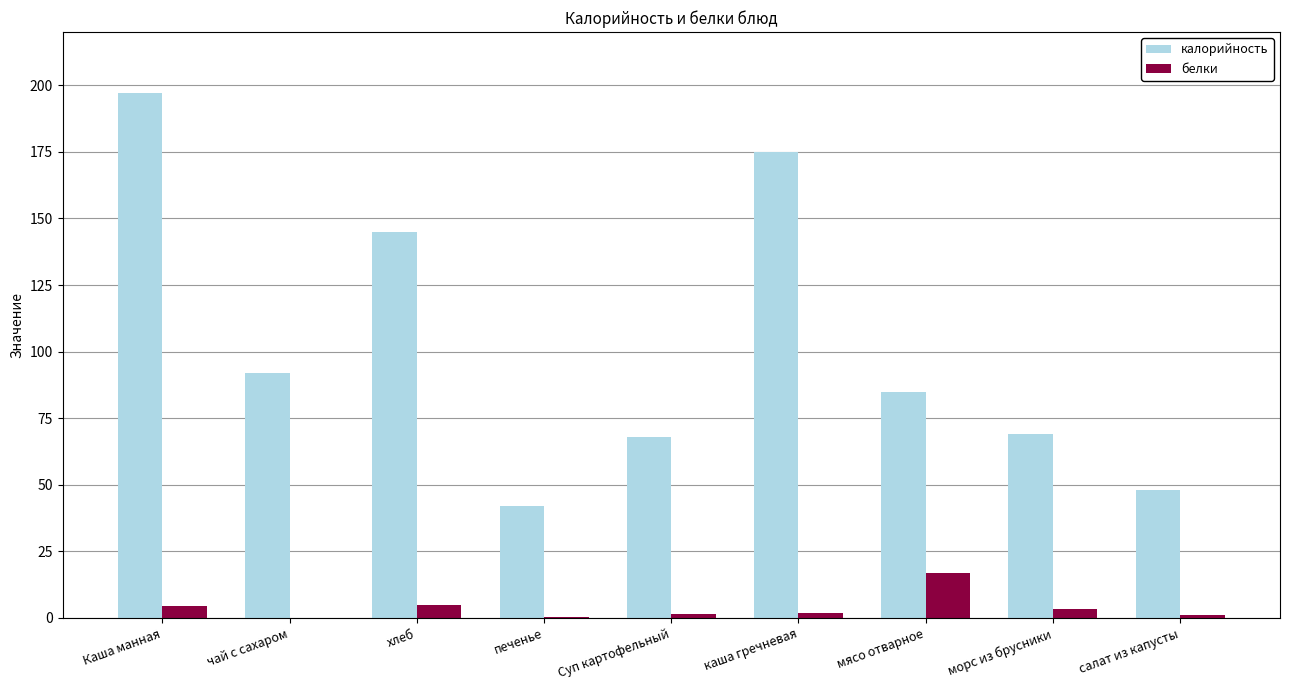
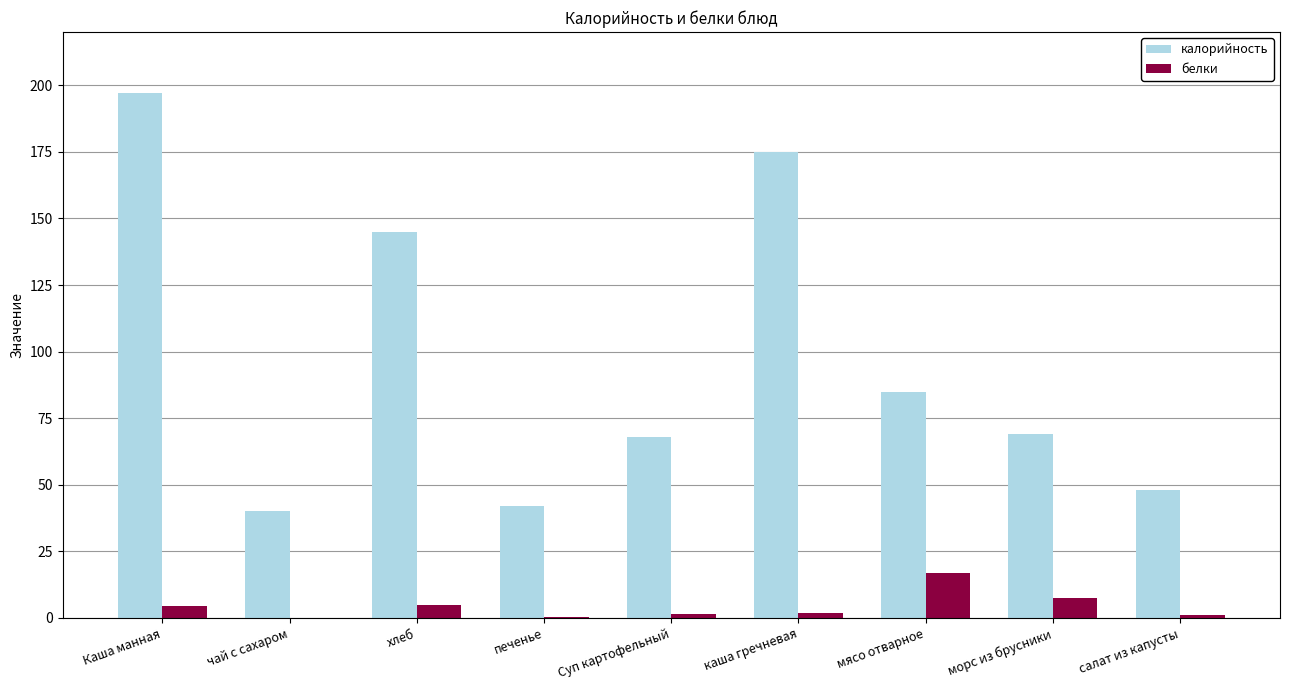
  {
    "калорийность": {
      "Каша манная": 197,
-     "чай с сахаром": 92,
+     "чай с сахаром": 40,
      "хлеб": 145,
      "печенье": 42,
      "Суп картофельный": 68,
      "каша гречневая": 175,
      "мясо отварное": 85,
      "морс из брусники": 69,
      "салат из капусты": 48
    },
    "белки": {
      "Каша манная": 5,
      "хлеб": 5,
      "Суп картофельный": 1,
      "каша гречневая": 2,
      "мясо отварное": 17,
-     "морс из брусники": 3,
+     "морс из брусники": 8,
      "салат из капусты": 1
    }
  }
